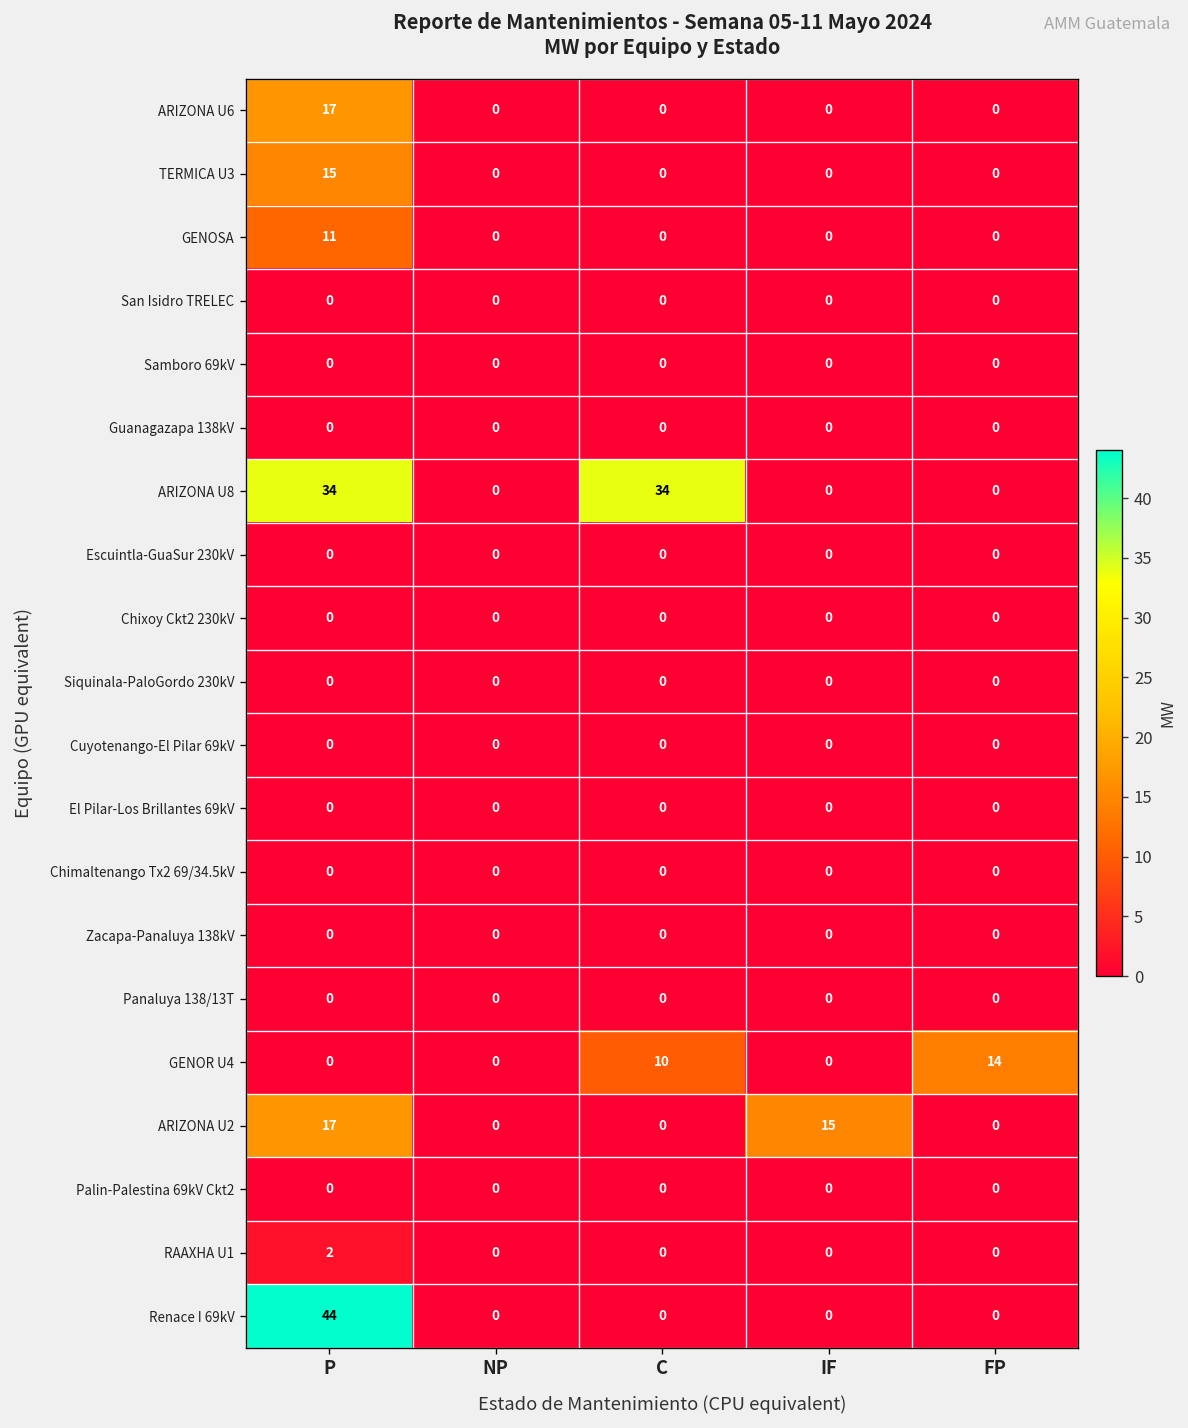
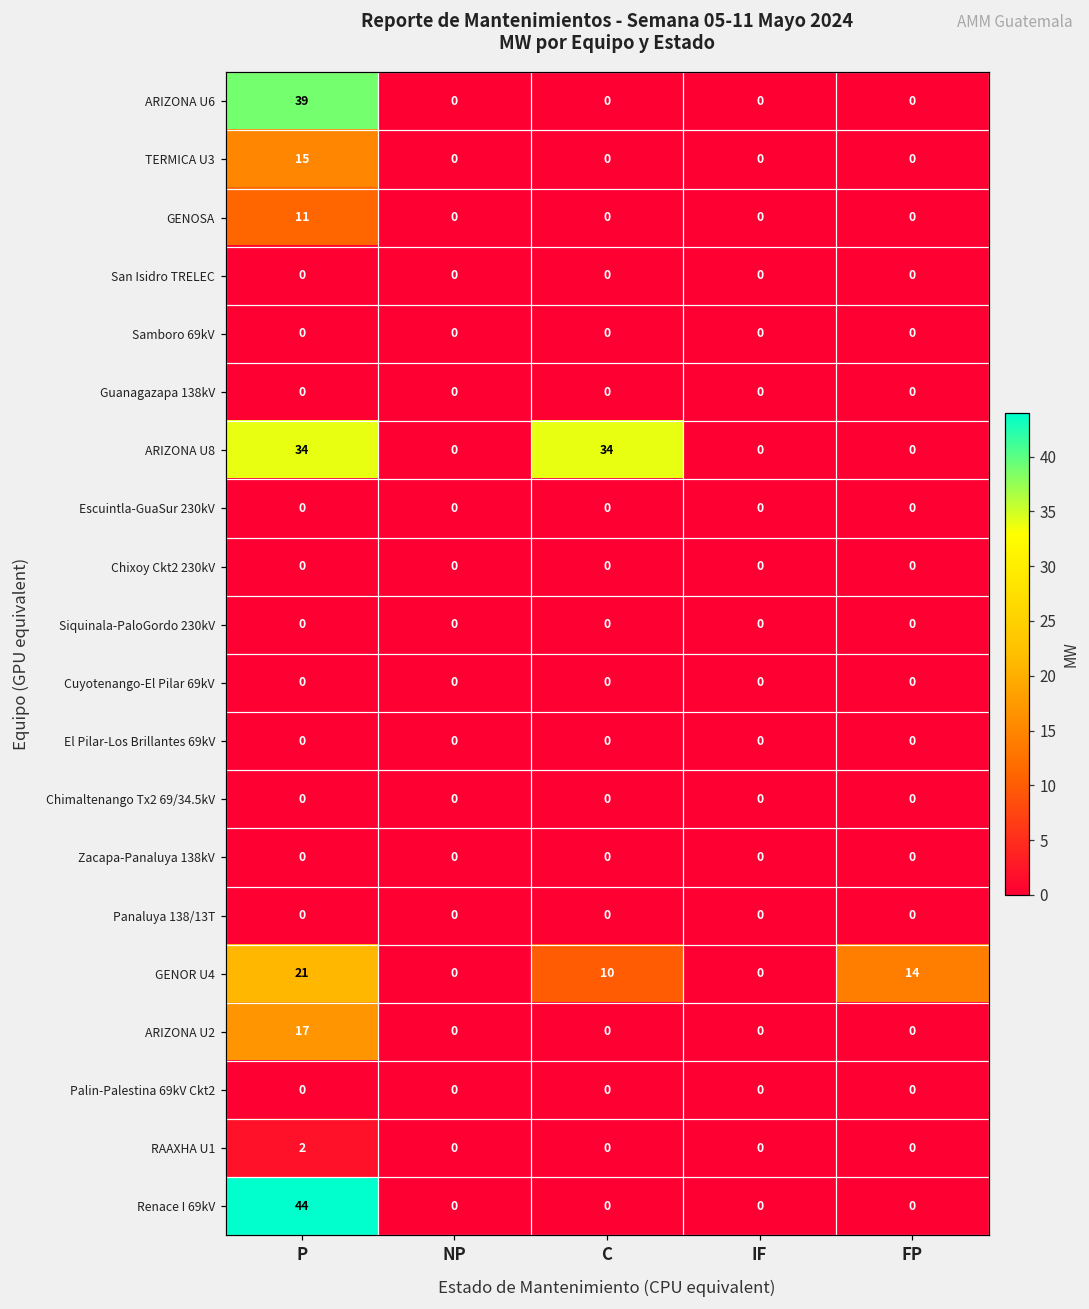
  {
    "ARIZONA U6": {
-     "P": 17,
+     "P": 39,
      "NP": 0,
      "C": 0,
      "IF": 0,
      "FP": 0
    },
    "TERMICA U3": {
      "P": 15,
      "NP": 0,
      "C": 0,
      "IF": 0,
      "FP": 0
    },
    "GENOSA": {
      "P": 11,
      "NP": 0,
      "C": 0,
      "IF": 0,
      "FP": 0
    },
    "San Isidro TRELEC": {
      "P": 0,
      "NP": 0,
      "C": 0,
      "IF": 0,
      "FP": 0
    },
    "Samboro 69kV": {
      "P": 0,
      "NP": 0,
      "C": 0,
      "IF": 0,
      "FP": 0
    },
    "Guanagazapa 138kV": {
      "P": 0,
      "NP": 0,
      "C": 0,
      "IF": 0,
      "FP": 0
    },
    "ARIZONA U8": {
      "P": 34,
      "NP": 0,
      "C": 34,
      "IF": 0,
      "FP": 0
    },
    "Escuintla-GuaSur 230kV": {
      "P": 0,
      "NP": 0,
      "C": 0,
      "IF": 0,
      "FP": 0
    },
    "Chixoy Ckt2 230kV": {
      "P": 0,
      "NP": 0,
      "C": 0,
      "IF": 0,
      "FP": 0
    },
    "Siquinala-PaloGordo 230kV": {
      "P": 0,
      "NP": 0,
      "C": 0,
      "IF": 0,
      "FP": 0
    },
    "Cuyotenango-El Pilar 69kV": {
      "P": 0,
      "NP": 0,
      "C": 0,
      "IF": 0,
      "FP": 0
    },
    "El Pilar-Los Brillantes 69kV": {
      "P": 0,
      "NP": 0,
      "C": 0,
      "IF": 0,
      "FP": 0
    },
    "Chimaltenango Tx2 69/34.5kV": {
      "P": 0,
      "NP": 0,
      "C": 0,
      "IF": 0,
      "FP": 0
    },
    "Zacapa-Panaluya 138kV": {
      "P": 0,
      "NP": 0,
      "C": 0,
      "IF": 0,
      "FP": 0
    },
    "Panaluya 138/13T": {
      "P": 0,
      "NP": 0,
      "C": 0,
      "IF": 0,
      "FP": 0
    },
    "GENOR U4": {
-     "P": 0,
+     "P": 21,
      "NP": 0,
      "C": 10,
      "IF": 0,
      "FP": 14
    },
    "ARIZONA U2": {
      "P": 17,
      "NP": 0,
      "C": 0,
-     "IF": 15,
+     "IF": 0,
      "FP": 0
    },
    "Palin-Palestina 69kV Ckt2": {
      "P": 0,
      "NP": 0,
      "C": 0,
      "IF": 0,
      "FP": 0
    },
    "RAAXHA U1": {
      "P": 2,
      "NP": 0,
      "C": 0,
      "IF": 0,
      "FP": 0
    },
    "Renace I 69kV": {
      "P": 44,
      "NP": 0,
      "C": 0,
      "IF": 0,
      "FP": 0
    }
  }
